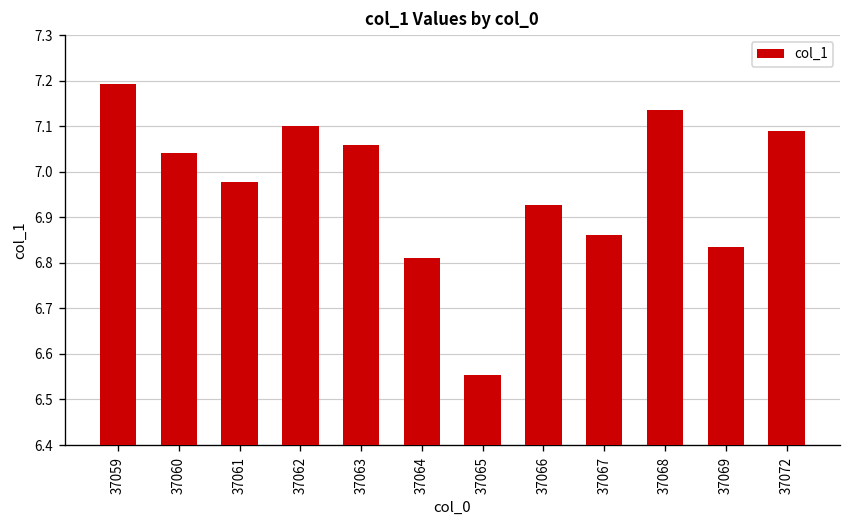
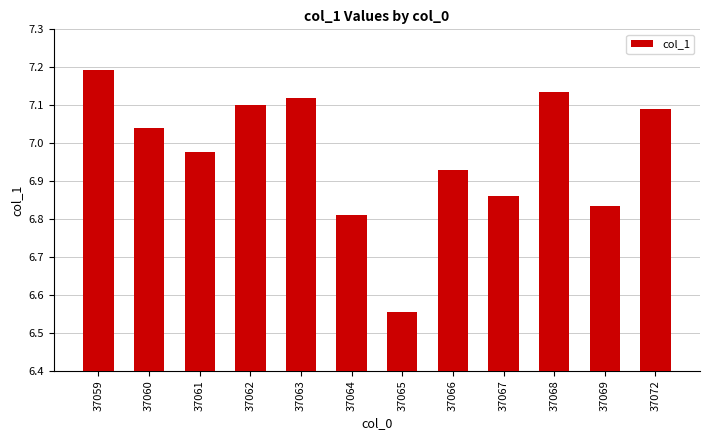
  {
    "37059": 7.19,
    "37060": 7.04,
    "37061": 6.98,
    "37062": 7.10,
-   "37063": 7.06,
+   "37063": 7.12,
    "37064": 6.81,
    "37065": 6.55,
    "37066": 6.93,
    "37067": 6.86,
    "37068": 7.14,
    "37069": 6.84,
    "37072": 7.09
  }
